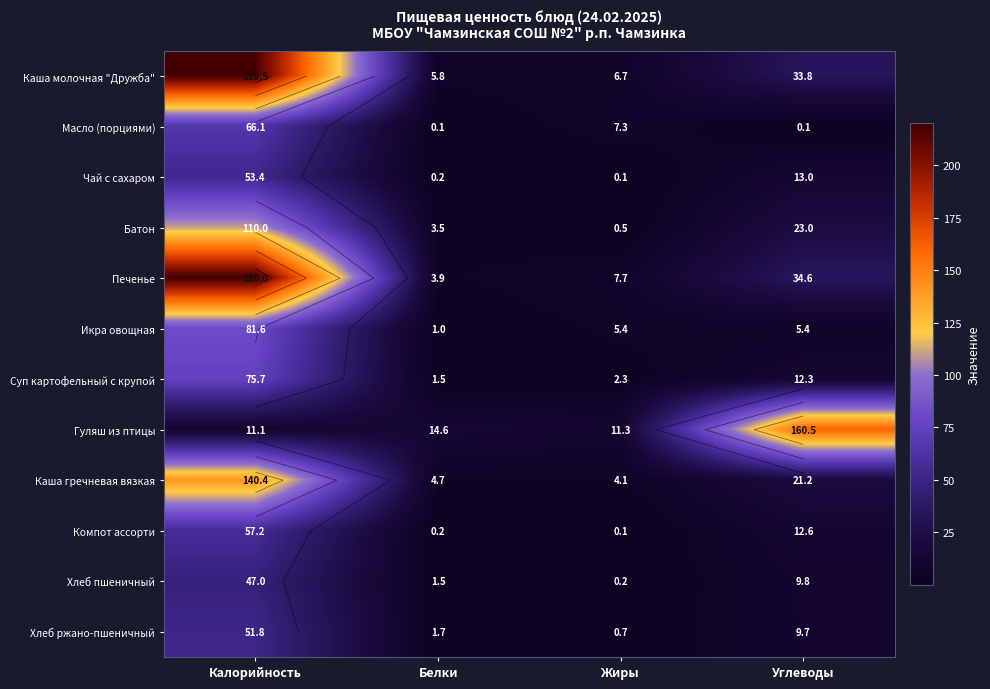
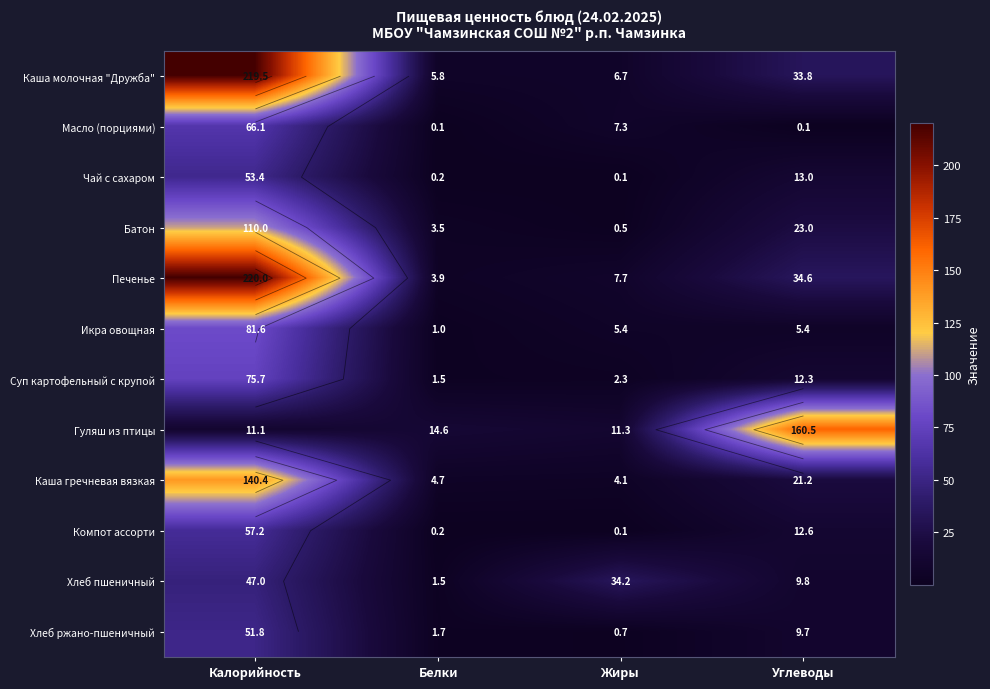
  {
    "Каша молочная \"Дружба\"": {
      "Калорийность": 219.5,
      "Белки": 5.8,
      "Жиры": 6.7,
      "Углеводы": 33.8
    },
    "Масло (порциями)": {
      "Калорийность": 66.1,
      "Белки": 0.1,
      "Жиры": 7.3,
      "Углеводы": 0.1
    },
    "Чай с сахаром": {
      "Калорийность": 53.4,
      "Белки": 0.2,
      "Жиры": 0.1,
      "Углеводы": 13.0
    },
    "Батон": {
      "Калорийность": 110.0,
      "Белки": 3.5,
      "Жиры": 0.5,
      "Углеводы": 23.0
    },
    "Печенье": {
      "Калорийность": 220.0,
      "Белки": 3.9,
      "Жиры": 7.7,
      "Углеводы": 34.6
    },
    "Икра овощная": {
      "Калорийность": 81.6,
      "Белки": 1.0,
      "Жиры": 5.4,
      "Углеводы": 5.4
    },
    "Суп картофельный с крупой": {
      "Калорийность": 75.7,
      "Белки": 1.5,
      "Жиры": 2.3,
      "Углеводы": 12.3
    },
    "Гуляш из птицы": {
      "Калорийность": 11.1,
      "Белки": 14.6,
      "Жиры": 11.3,
      "Углеводы": 160.5
    },
    "Каша гречневая вязкая": {
      "Калорийность": 140.4,
      "Белки": 4.7,
      "Жиры": 4.1,
      "Углеводы": 21.2
    },
    "Компот ассорти": {
      "Калорийность": 57.2,
      "Белки": 0.2,
      "Жиры": 0.1,
      "Углеводы": 12.6
    },
    "Хлеб пшеничный": {
      "Калорийность": 47.0,
      "Белки": 1.5,
-     "Жиры": 0.2,
+     "Жиры": 34.2,
      "Углеводы": 9.8
    },
    "Хлеб ржано-пшеничный": {
      "Калорийность": 51.8,
      "Белки": 1.7,
      "Жиры": 0.7,
      "Углеводы": 9.7
    }
  }
